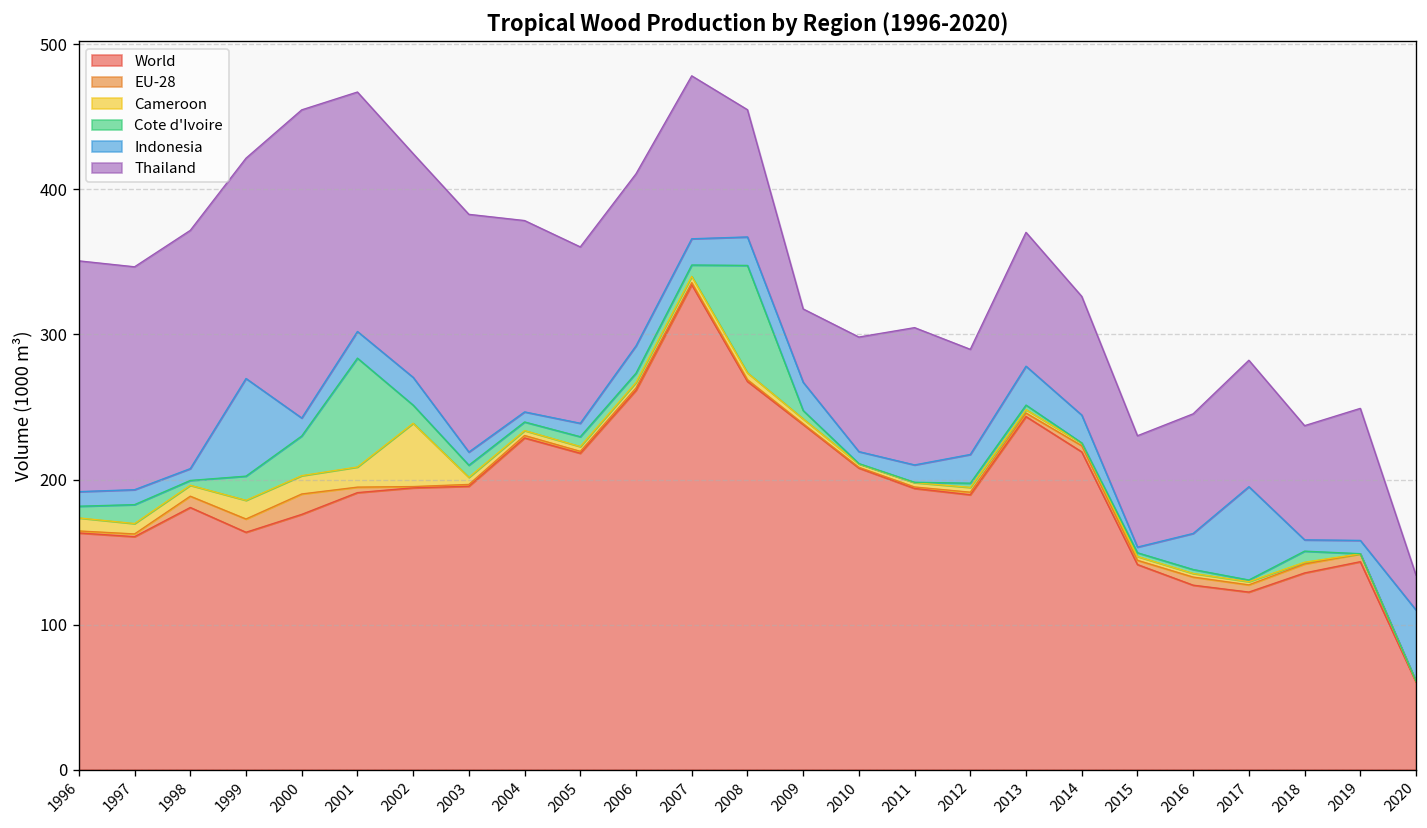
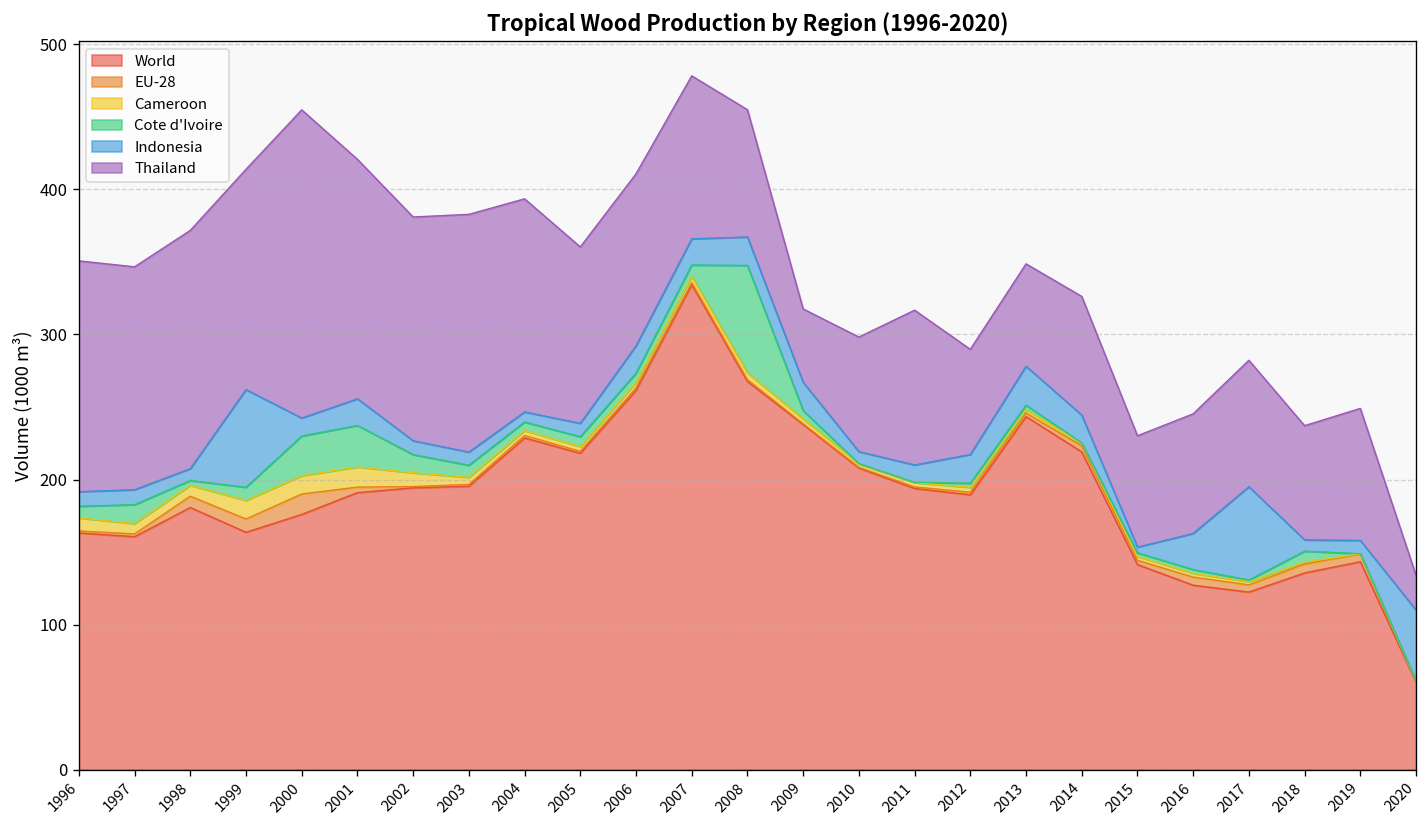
  {
    "Cameroon": {
      "1996": 9,
      "1997": 7,
      "1998": 8,
      "1999": 13,
      "2000": 13,
      "2001": 14,
-     "2002": 44,
+     "2002": 10,
      "2003": 5,
      "2004": 3,
      "2005": 3,
      "2006": 4,
      "2007": 4,
      "2008": 5,
      "2009": 3,
      "2012": 3,
      "2013": 2,
      "2015": 3,
      "2016": 3
    },
    "Cote d'Ivoire": {
      "1996": 8,
      "1997": 13,
      "1998": 3,
-     "1999": 17,
+     "1999": 9,
      "2000": 27,
-     "2001": 75,
+     "2001": 29,
      "2002": 13,
      "2003": 8,
      "2004": 6,
      "2005": 7,
      "2006": 6,
      "2007": 8,
      "2008": 74,
      "2009": 6,
      "2012": 3,
      "2013": 3,
      "2015": 3,
      "2016": 3,
      "2018": 8
    },
    "Indonesia": {
      "1996": 10,
      "1997": 10,
      "1998": 8,
      "1999": 67,
      "2000": 12,
      "2001": 18,
-     "2002": 19,
+     "2002": 10,
      "2003": 9,
      "2004": 7,
      "2005": 9,
      "2006": 19,
      "2007": 18,
      "2008": 20,
      "2009": 20,
      "2010": 8,
      "2011": 12,
      "2012": 20,
      "2013": 27,
      "2014": 19,
      "2015": 4,
      "2016": 25,
      "2017": 64,
      "2018": 8,
      "2019": 9,
      "2020": 49
    },
    "Thailand": {
      "1996": 159,
      "1997": 154,
      "1998": 164,
      "1999": 152,
      "2000": 212,
      "2001": 165,
      "2002": 154,
      "2003": 164,
-     "2004": 132,
+     "2004": 147,
      "2005": 122,
      "2006": 119,
      "2007": 112,
      "2008": 88,
      "2009": 51,
      "2010": 79,
-     "2011": 95,
+     "2011": 107,
      "2012": 72,
-     "2013": 92,
+     "2013": 71,
      "2014": 82,
      "2015": 77,
      "2016": 82,
      "2017": 87,
      "2018": 79,
      "2019": 91,
      "2020": 24
    }
  }
